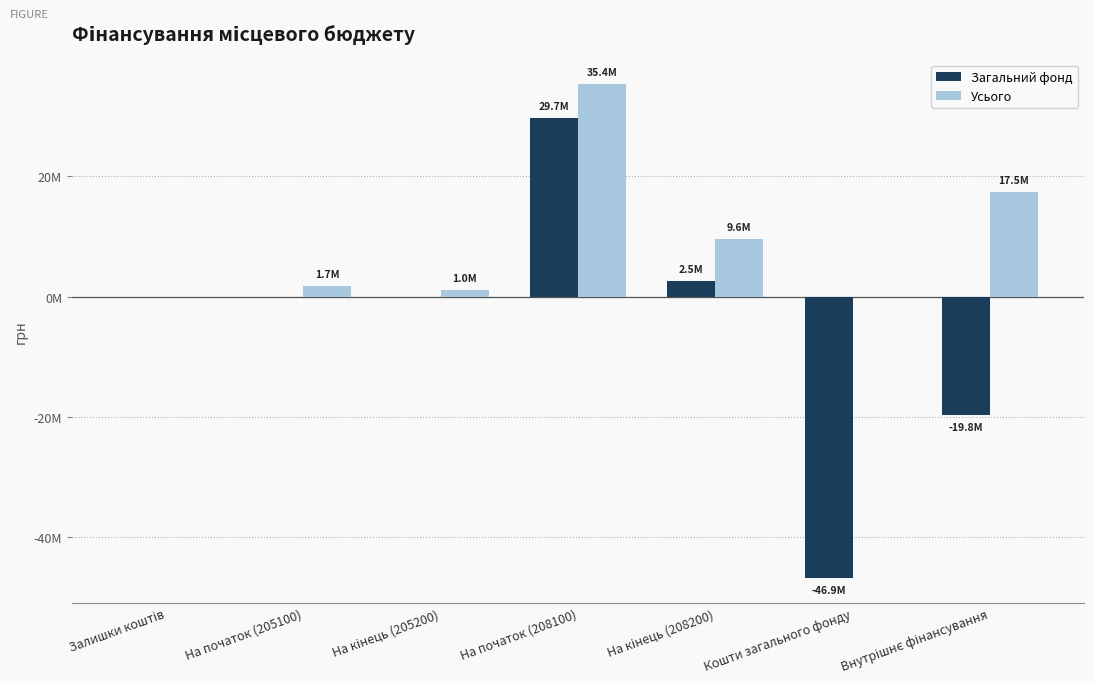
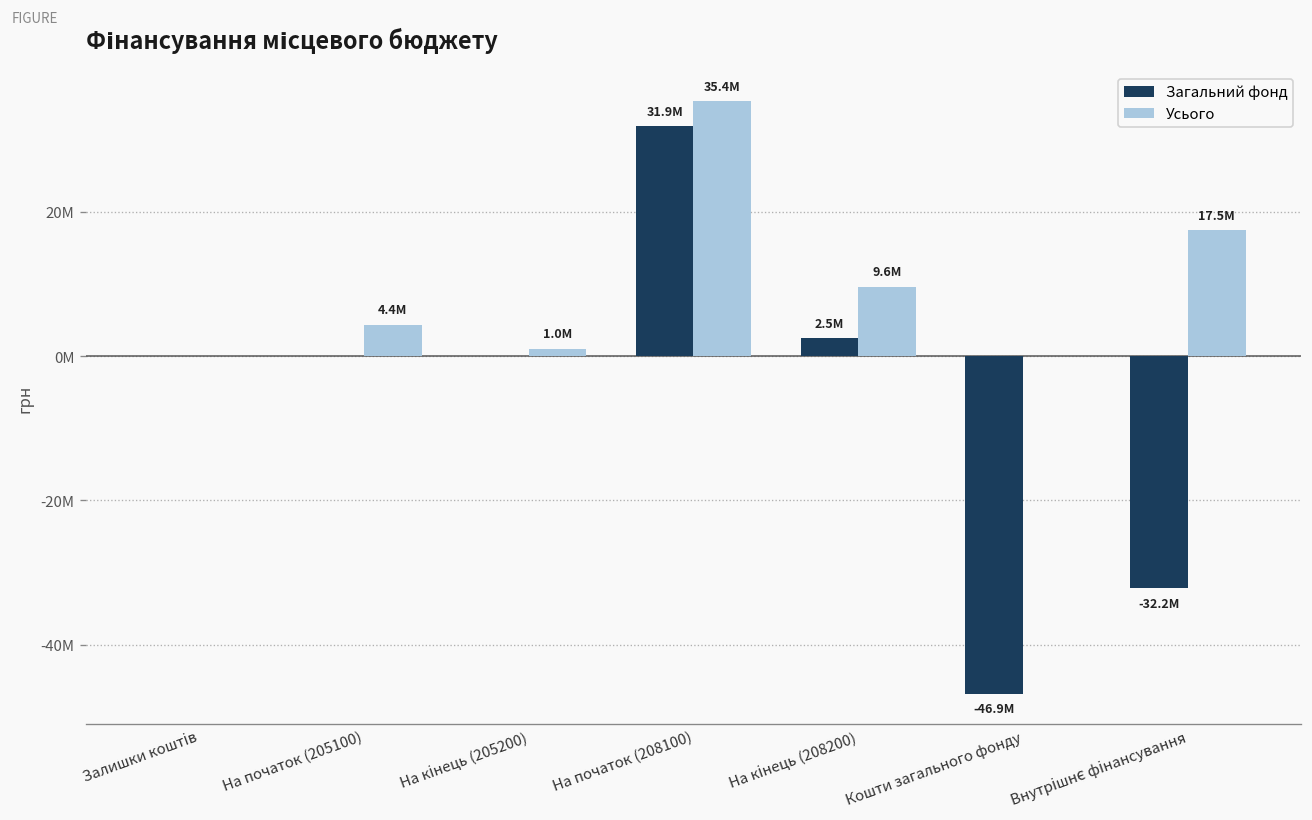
  {
    "Загальний фонд": {
-     "На початок (208100)": "29.7M",
+     "На початок (208100)": "31.9M",
      "На кінець (208200)": "2.5M",
      "Кошти загального фонду": "-46.9M",
-     "Внутрішнє фінансування": "-19.8M"
+     "Внутрішнє фінансування": "-32.2M"
    },
    "Усього": {
-     "На початок (205100)": "1.7M",
+     "На початок (205100)": "4.4M",
      "На кінець (205200)": "1.0M",
      "На початок (208100)": "35.4M",
      "На кінець (208200)": "9.6M",
      "Внутрішнє фінансування": "17.5M"
    }
  }
